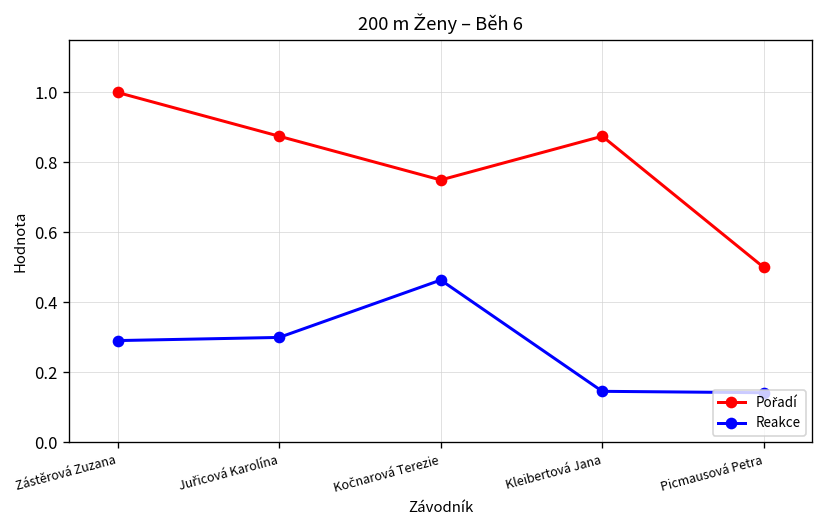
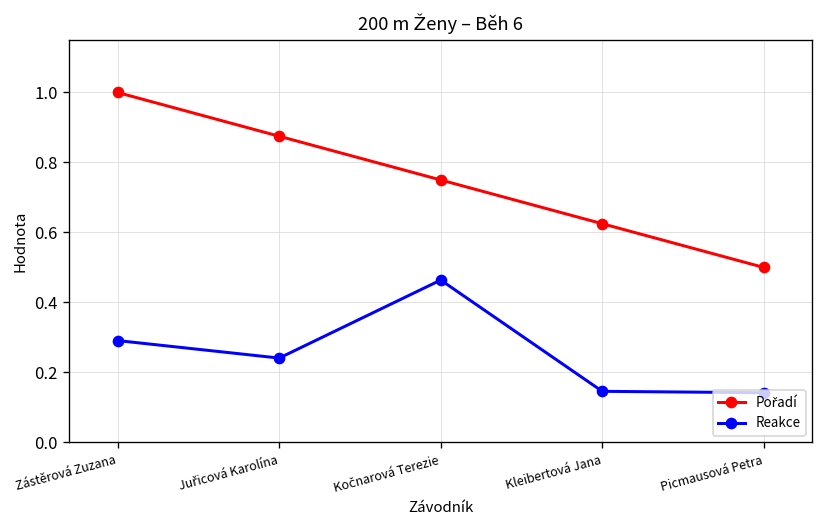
  {
    "Pořadí": {
      "Zástěrová Zuzana": 1.00,
      "Juřicová Karolína": 0.88,
      "Kočnarová Terezie": 0.75,
-     "Kleibertová Jana": 0.88,
+     "Kleibertová Jana": 0.63,
      "Picmausová Petra": 0.50
    },
    "Reakce": {
      "Zástěrová Zuzana": 0.29,
-     "Juřicová Karolína": 0.30,
+     "Juřicová Karolína": 0.24,
      "Kočnarová Terezie": 0.46,
      "Kleibertová Jana": 0.15,
      "Picmausová Petra": 0.14
    }
  }
